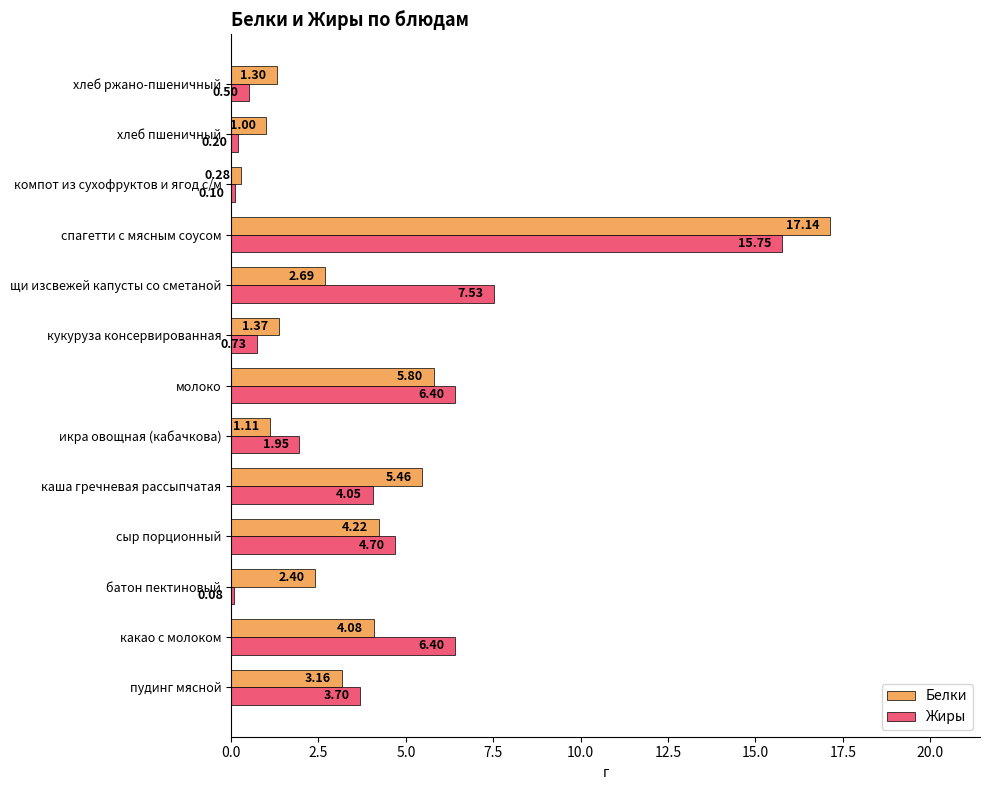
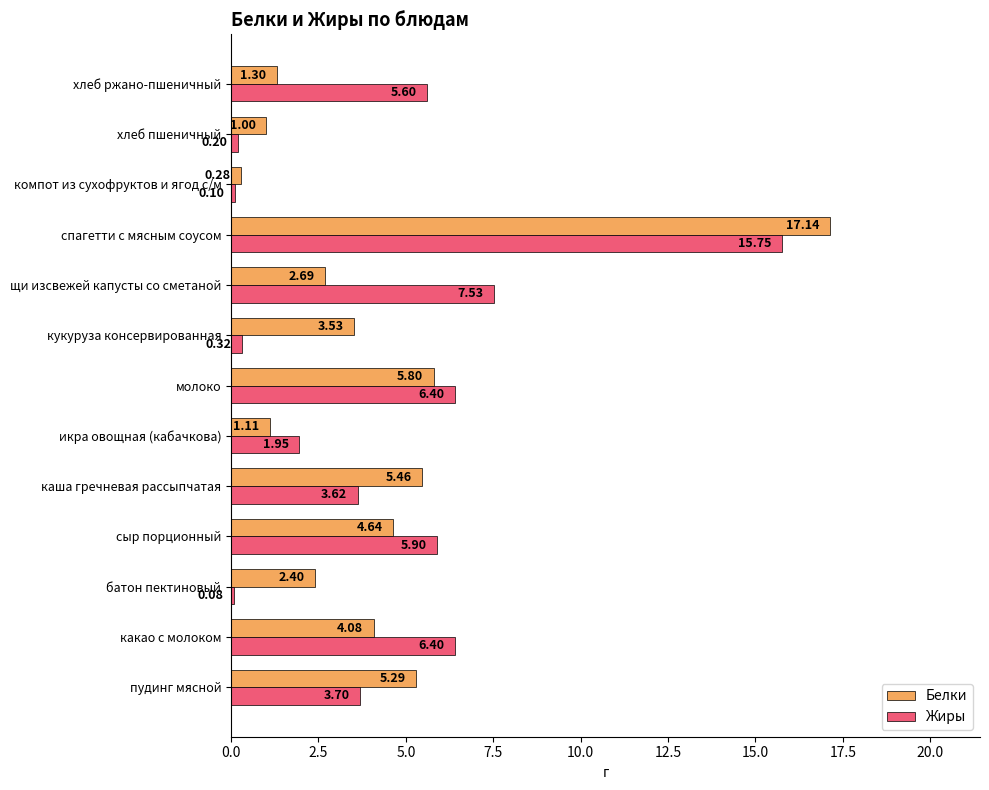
  {
    "Белки": {
      "хлеб ржано-пшеничный": 1.30,
      "хлеб пшеничный": 1.00,
      "компот из сухофруктов и ягод с/м": 0.28,
      "спагетти с мясным соусом": 17.14,
      "щи изсвежей капусты со сметаной": 2.69,
-     "кукуруза консервированная": 1.37,
+     "кукуруза консервированная": 3.53,
      "молоко": 5.80,
      "икра овощная (кабачкова)": 1.11,
      "каша гречневая рассыпчатая": 5.46,
-     "сыр порционный": 4.22,
+     "сыр порционный": 4.64,
      "батон пектиновый": 2.40,
      "какао с молоком": 4.08,
-     "пудинг мясной": 3.16
+     "пудинг мясной": 5.29
    },
    "Жиры": {
-     "хлеб ржано-пшеничный": 0.50,
+     "хлеб ржано-пшеничный": 5.60,
      "хлеб пшеничный": 0.20,
      "компот из сухофруктов и ягод с/м": 0.10,
      "спагетти с мясным соусом": 15.75,
      "щи изсвежей капусты со сметаной": 7.53,
-     "кукуруза консервированная": 0.73,
+     "кукуруза консервированная": 0.32,
      "молоко": 6.40,
      "икра овощная (кабачкова)": 1.95,
-     "каша гречневая рассыпчатая": 4.05,
-     "сыр порционный": 4.70,
+     "каша гречневая рассыпчатая": 3.62,
+     "сыр порционный": 5.90,
      "батон пектиновый": 0.08,
      "какао с молоком": 6.40,
      "пудинг мясной": 3.70
    }
  }
